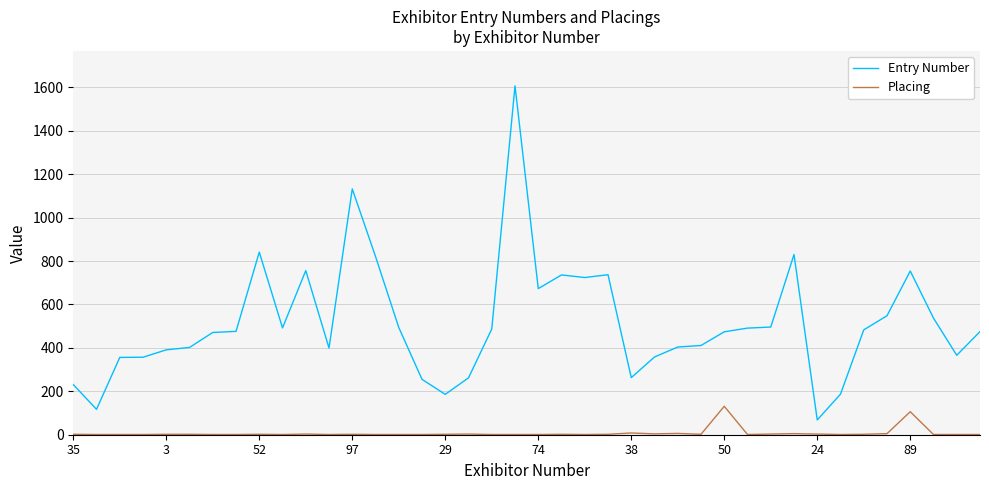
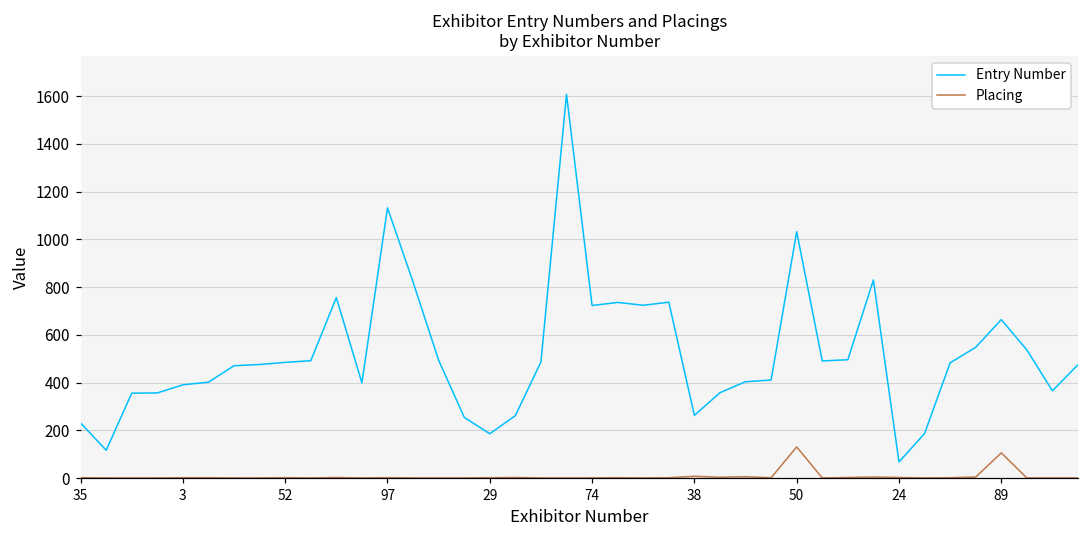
  {
    "Entry Number": {
-     "52": 840,
+     "52": 490,
      "97": 1130,
-     "74": 670,
-     "50": 470,
+     "74": 720,
+     "50": 1030,
      "24": 70,
-     "89": 750
+     "89": 660
    },
    "Placing": {
      "52": 0,
      "97": 0,
      "74": 0,
      "50": 130,
      "24": 0,
      "89": 110
    }
  }
